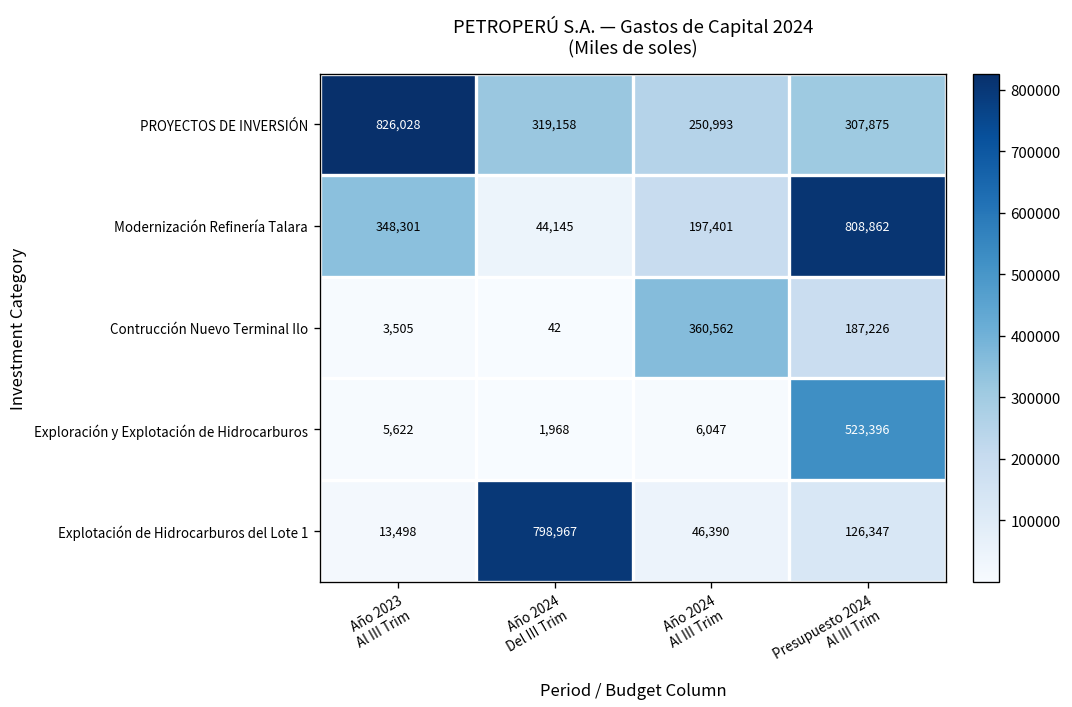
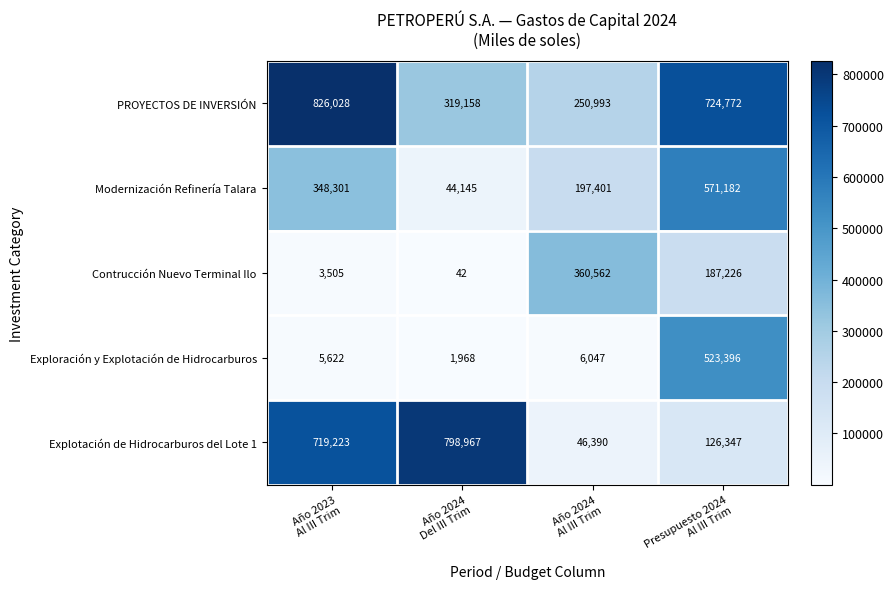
  {
    "PROYECTOS DE INVERSIÓN": {
      "Año 2023 Al III Trim": "826,028",
      "Año 2024 Del III Trim": "319,158",
      "Año 2024 Al III Trim": "250,993",
-     "Presupuesto 2024 Al III Trim": "307,875"
+     "Presupuesto 2024 Al III Trim": "724,772"
    },
    "Modernización Refinería Talara": {
      "Año 2023 Al III Trim": "348,301",
      "Año 2024 Del III Trim": "44,145",
      "Año 2024 Al III Trim": "197,401",
-     "Presupuesto 2024 Al III Trim": "808,862"
+     "Presupuesto 2024 Al III Trim": "571,182"
    },
    "Contrucción Nuevo Terminal Ilo": {
      "Año 2023 Al III Trim": "3,505",
      "Año 2024 Del III Trim": "42",
      "Año 2024 Al III Trim": "360,562",
      "Presupuesto 2024 Al III Trim": "187,226"
    },
    "Exploración y Explotación de Hidrocarburos": {
      "Año 2023 Al III Trim": "5,622",
      "Año 2024 Del III Trim": "1,968",
      "Año 2024 Al III Trim": "6,047",
      "Presupuesto 2024 Al III Trim": "523,396"
    },
    "Explotación de Hidrocarburos del Lote 1": {
-     "Año 2023 Al III Trim": "13,498",
+     "Año 2023 Al III Trim": "719,223",
      "Año 2024 Del III Trim": "798,967",
      "Año 2024 Al III Trim": "46,390",
      "Presupuesto 2024 Al III Trim": "126,347"
    }
  }
